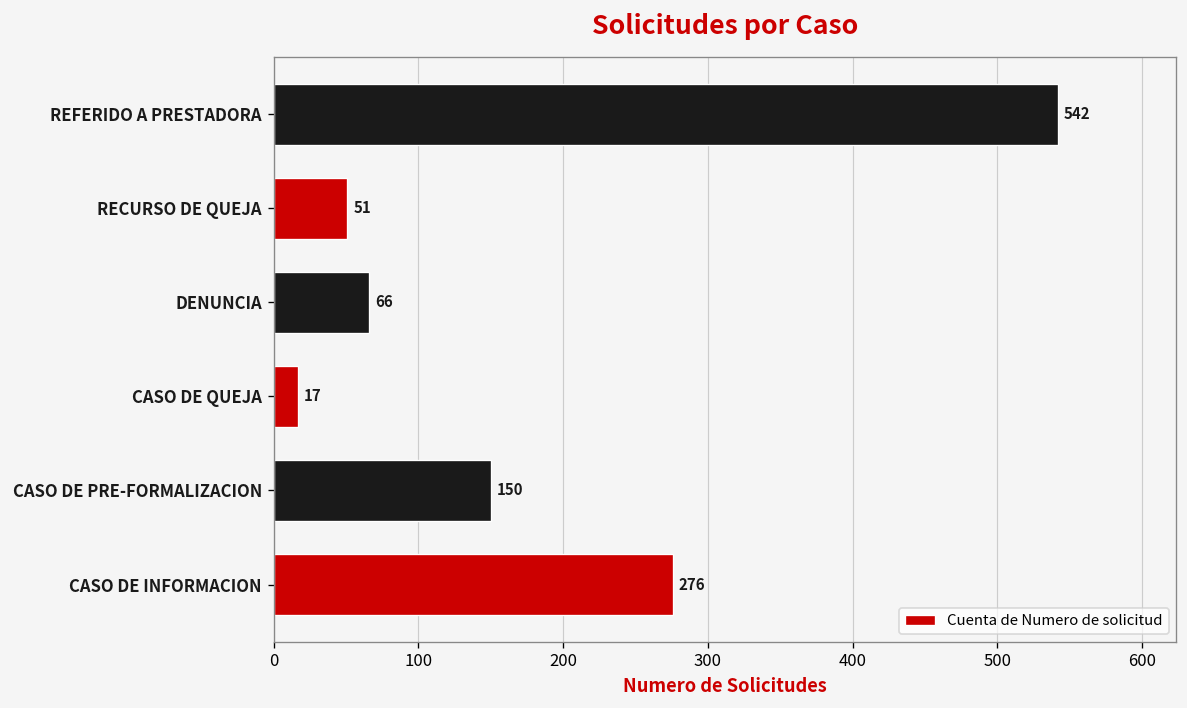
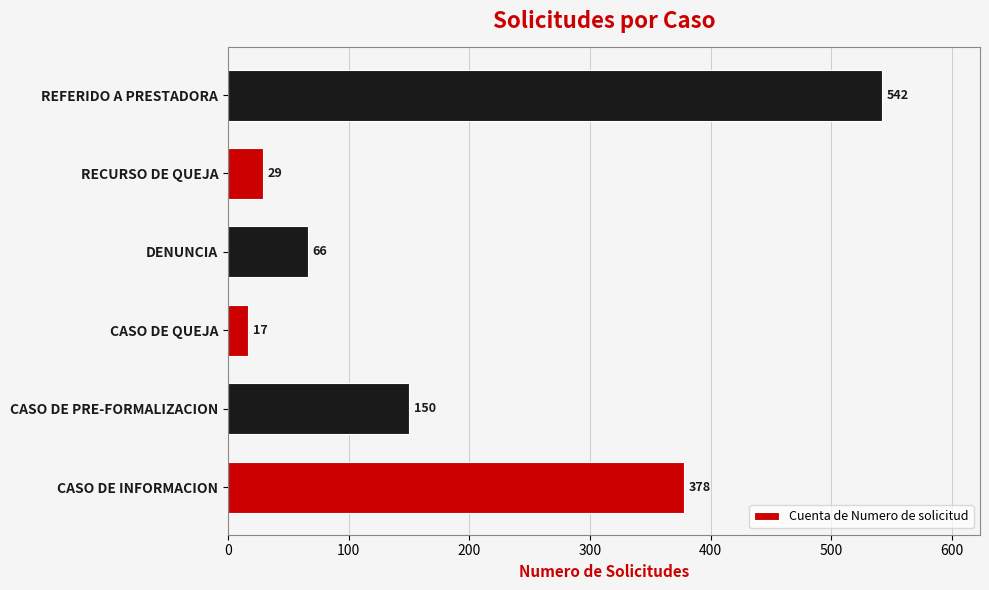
  {
    "REFERIDO A PRESTADORA": 542,
-   "RECURSO DE QUEJA": 51,
+   "RECURSO DE QUEJA": 29,
    "DENUNCIA": 66,
    "CASO DE QUEJA": 17,
    "CASO DE PRE-FORMALIZACION": 150,
-   "CASO DE INFORMACION": 276
+   "CASO DE INFORMACION": 378
  }
